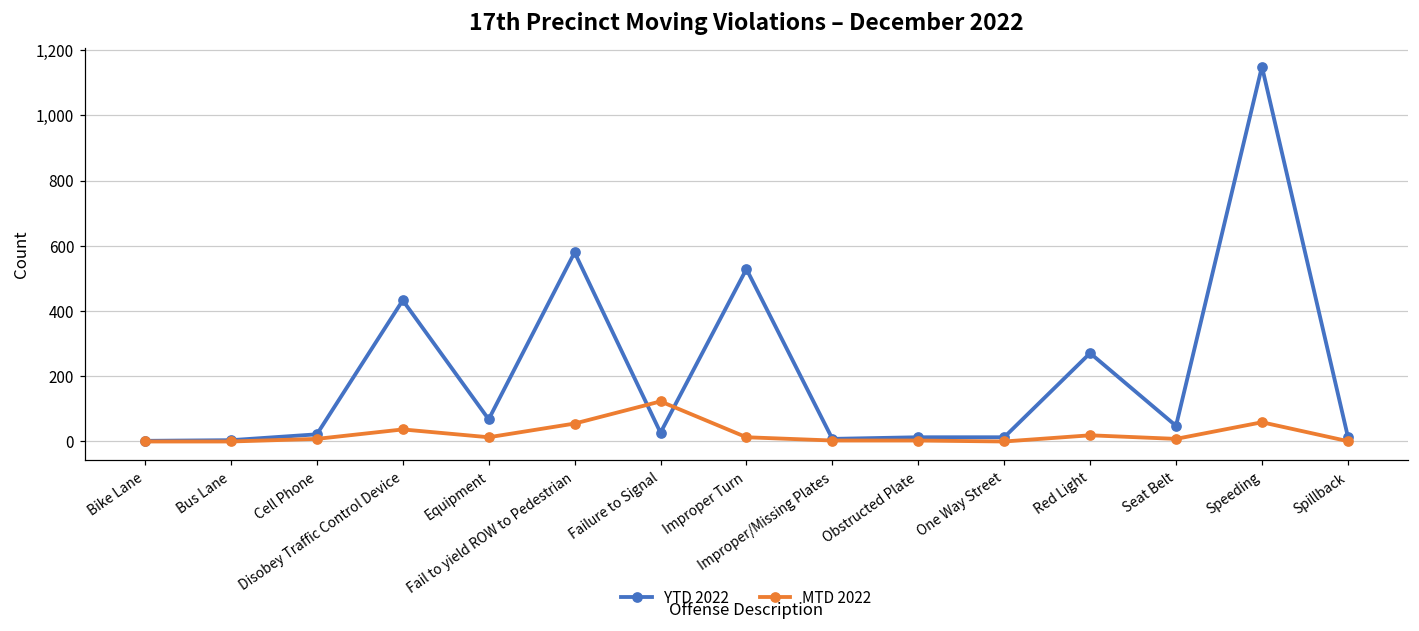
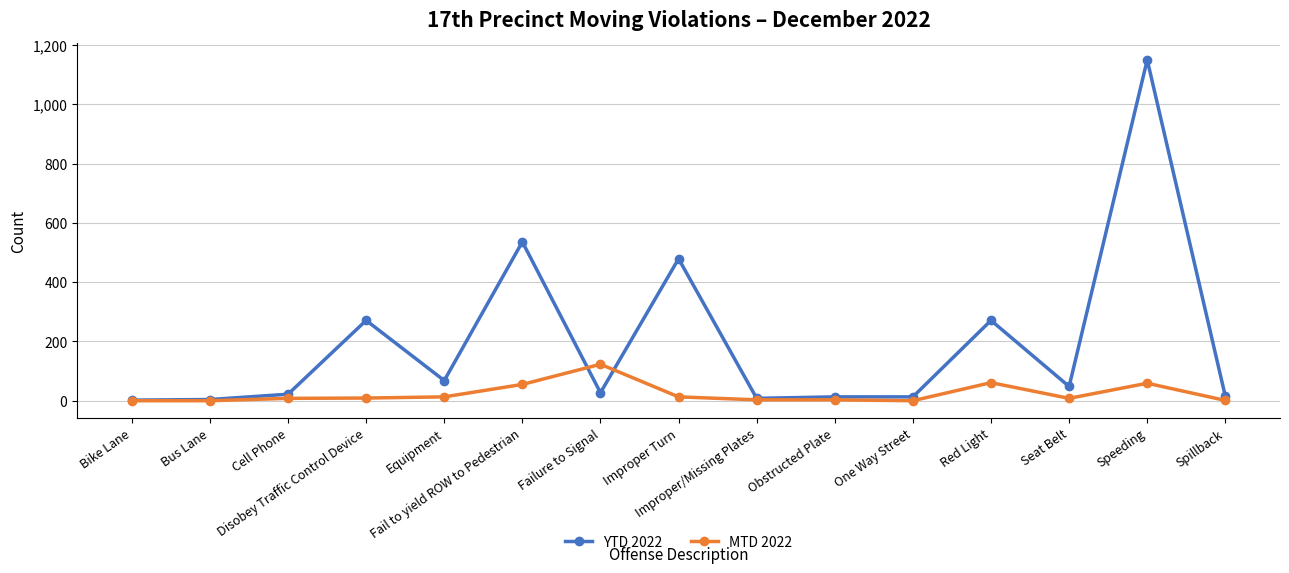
  {
    "YTD 2022": {
      "Cell Phone": "20",
-     "Disobey Traffic Control Device": "430",
+     "Disobey Traffic Control Device": "270",
      "Equipment": "70",
-     "Fail to yield ROW to Pedestrian": "580",
+     "Fail to yield ROW to Pedestrian": "540",
      "Failure to Signal": "30",
-     "Improper Turn": "530",
+     "Improper Turn": "480",
      "Obstructed Plate": "10",
      "One Way Street": "10",
      "Red Light": "270",
      "Seat Belt": "50",
      "Speeding": "1,150",
      "Spillback": "20"
    },
    "MTD 2022": {
      "Cell Phone": "10",
-     "Disobey Traffic Control Device": "40",
+     "Disobey Traffic Control Device": "10",
      "Equipment": "10",
      "Fail to yield ROW to Pedestrian": "60",
      "Failure to Signal": "120",
      "Improper Turn": "10",
      "Obstructed Plate": "0",
      "One Way Street": "0",
-     "Red Light": "20",
+     "Red Light": "60",
      "Seat Belt": "10",
      "Speeding": "60",
      "Spillback": "0"
    }
  }
